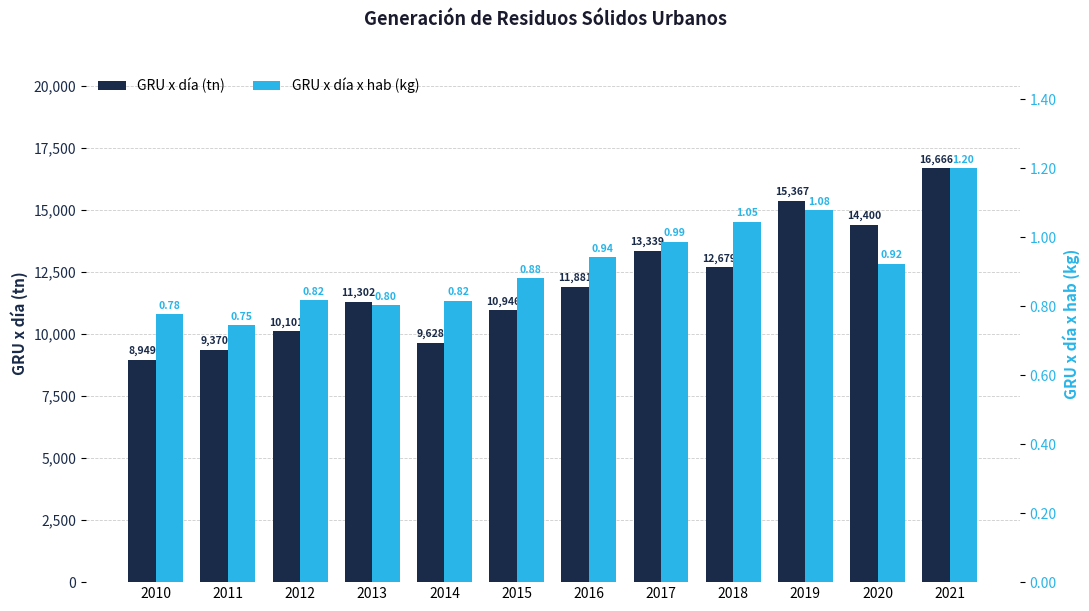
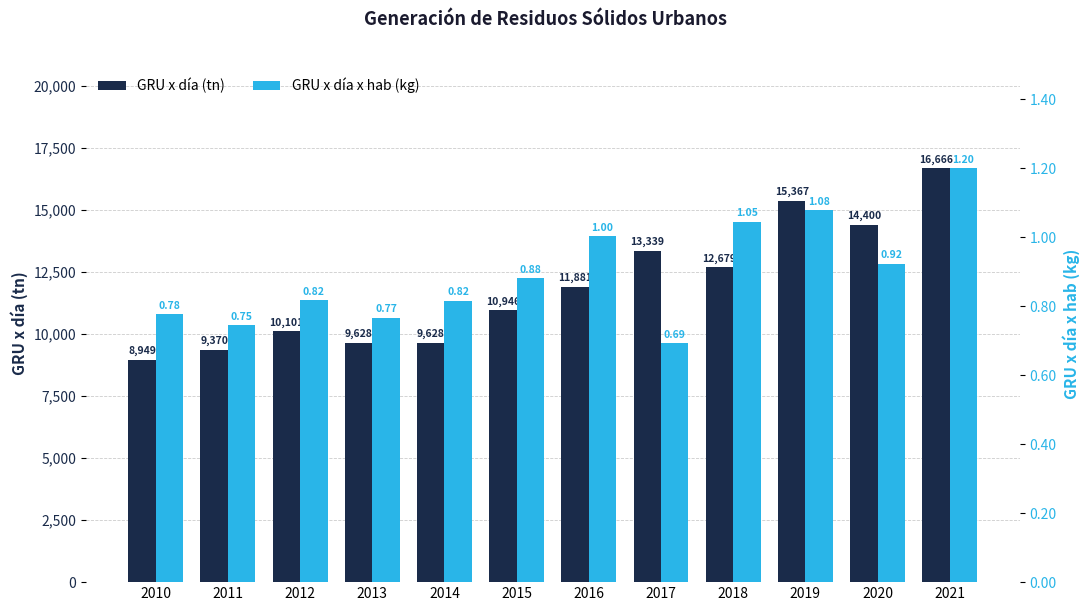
  {
    "GRU x día (tn)": {
      "2010": "8,949",
      "2011": "9,370",
      "2012": "10,101",
-     "2013": "11,302",
+     "2013": "9,628",
      "2014": "9,628",
      "2015": "10,946",
      "2016": "11,881",
      "2017": "13,339",
      "2018": "12,679",
      "2019": "15,367",
      "2020": "14,400",
      "2021": "16,666"
    },
    "GRU x día x hab (kg)": {
      "2010": "0.78",
      "2011": "0.75",
      "2012": "0.82",
-     "2013": "0.80",
+     "2013": "0.77",
      "2014": "0.82",
      "2015": "0.88",
-     "2016": "0.94",
-     "2017": "0.99",
+     "2016": "1.00",
+     "2017": "0.69",
      "2018": "1.05",
      "2019": "1.08",
      "2020": "0.92",
      "2021": "1.20"
    }
  }
